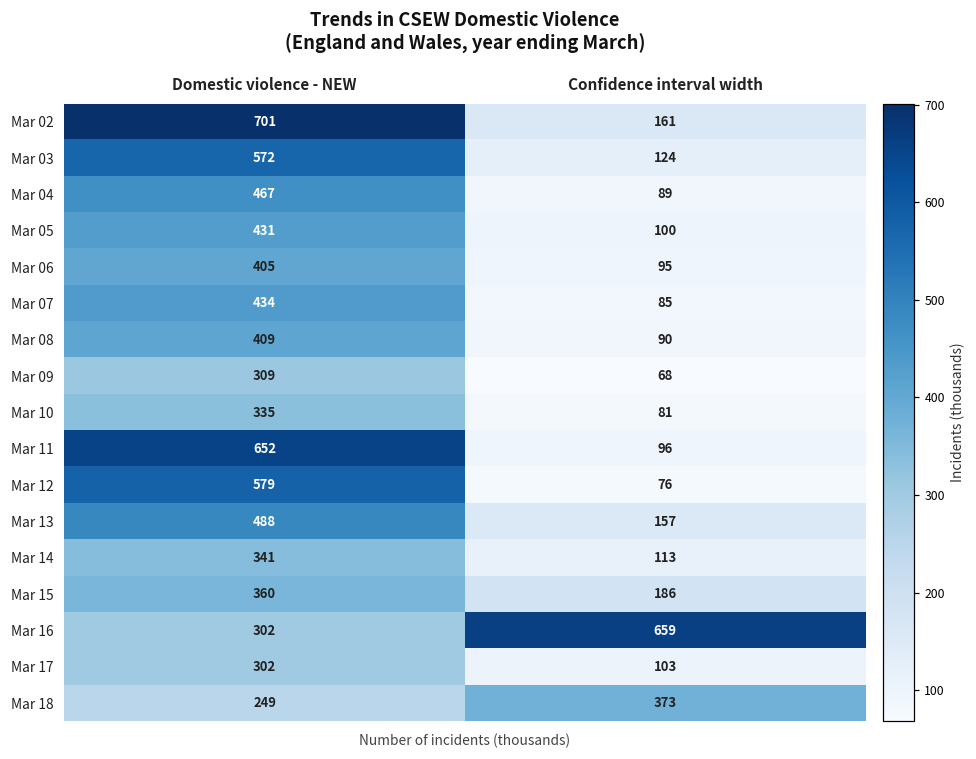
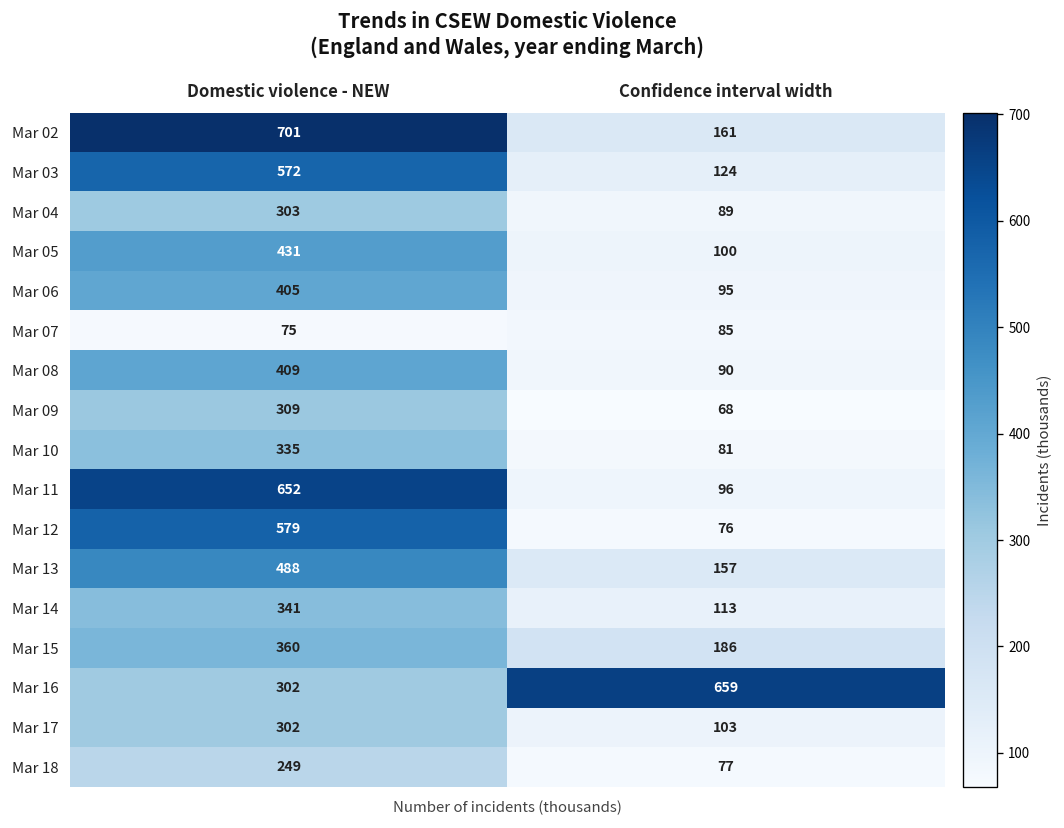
  {
    "Mar 02": {
      "Domestic violence - NEW": 701,
      "Confidence interval width": 161
    },
    "Mar 03": {
      "Domestic violence - NEW": 572,
      "Confidence interval width": 124
    },
    "Mar 04": {
-     "Domestic violence - NEW": 467,
+     "Domestic violence - NEW": 303,
      "Confidence interval width": 89
    },
    "Mar 05": {
      "Domestic violence - NEW": 431,
      "Confidence interval width": 100
    },
    "Mar 06": {
      "Domestic violence - NEW": 405,
      "Confidence interval width": 95
    },
    "Mar 07": {
-     "Domestic violence - NEW": 434,
+     "Domestic violence - NEW": 75,
      "Confidence interval width": 85
    },
    "Mar 08": {
      "Domestic violence - NEW": 409,
      "Confidence interval width": 90
    },
    "Mar 09": {
      "Domestic violence - NEW": 309,
      "Confidence interval width": 68
    },
    "Mar 10": {
      "Domestic violence - NEW": 335,
      "Confidence interval width": 81
    },
    "Mar 11": {
      "Domestic violence - NEW": 652,
      "Confidence interval width": 96
    },
    "Mar 12": {
      "Domestic violence - NEW": 579,
      "Confidence interval width": 76
    },
    "Mar 13": {
      "Domestic violence - NEW": 488,
      "Confidence interval width": 157
    },
    "Mar 14": {
      "Domestic violence - NEW": 341,
      "Confidence interval width": 113
    },
    "Mar 15": {
      "Domestic violence - NEW": 360,
      "Confidence interval width": 186
    },
    "Mar 16": {
      "Domestic violence - NEW": 302,
      "Confidence interval width": 659
    },
    "Mar 17": {
      "Domestic violence - NEW": 302,
      "Confidence interval width": 103
    },
    "Mar 18": {
      "Domestic violence - NEW": 249,
-     "Confidence interval width": 373
+     "Confidence interval width": 77
    }
  }
